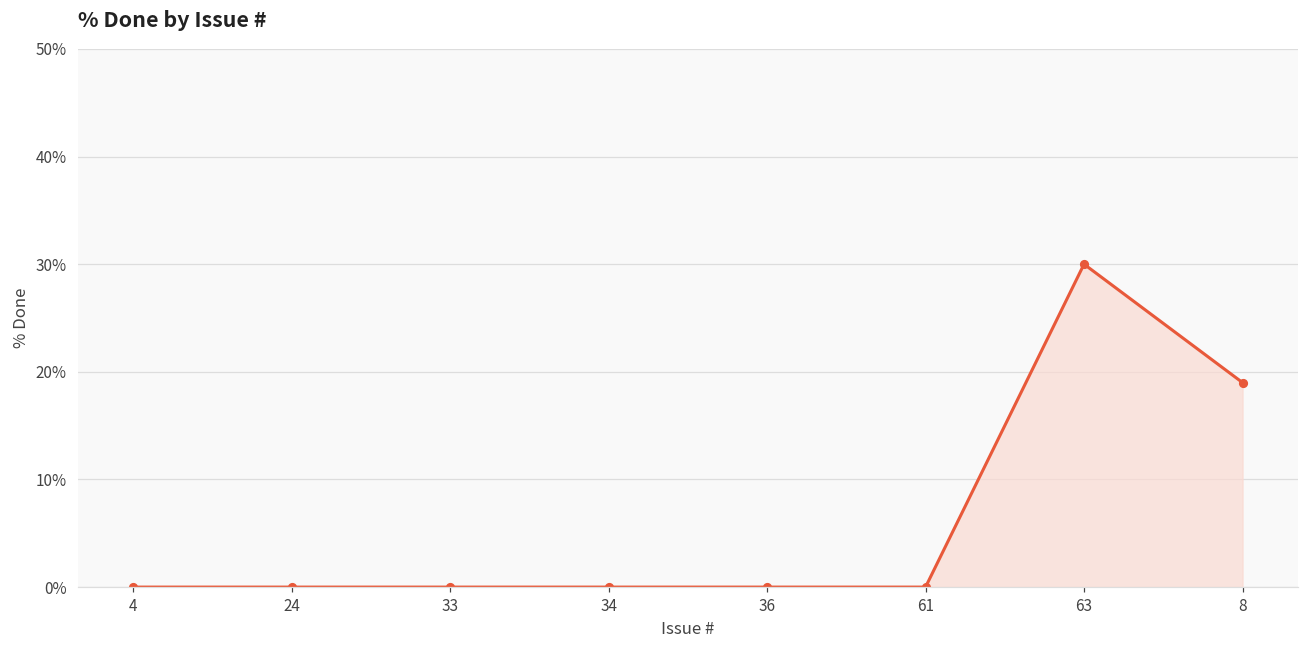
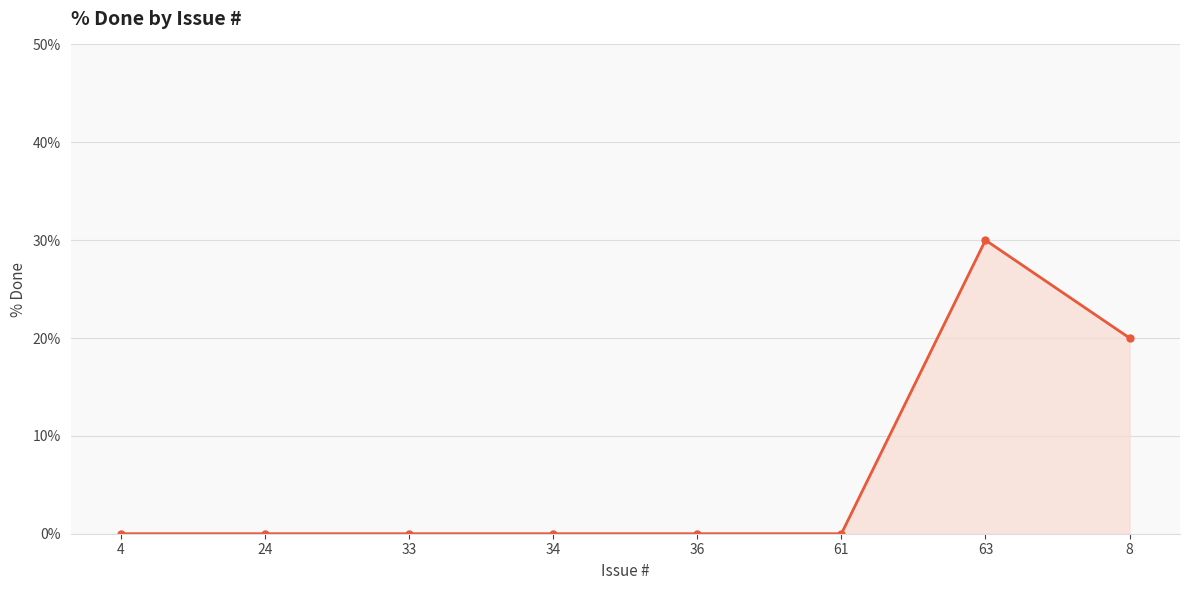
  {
    "4": "0%",
    "24": "0%",
    "33": "0%",
    "34": "0%",
    "36": "0%",
    "61": "0%",
    "63": "30%",
-   "8": "19%"
+   "8": "20%"
  }
